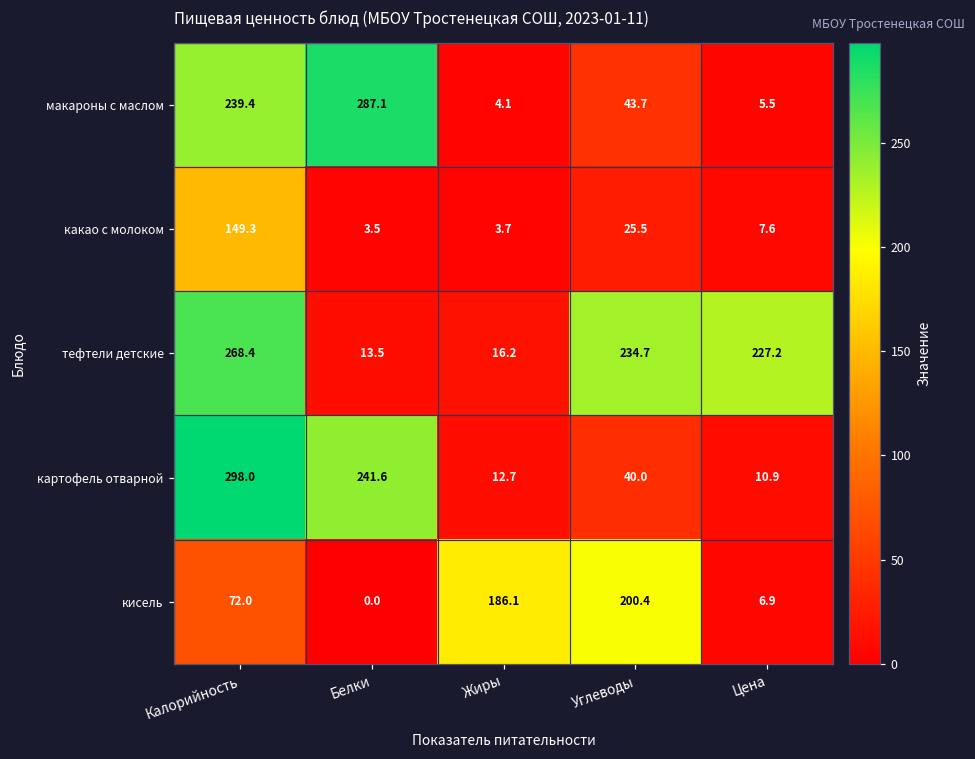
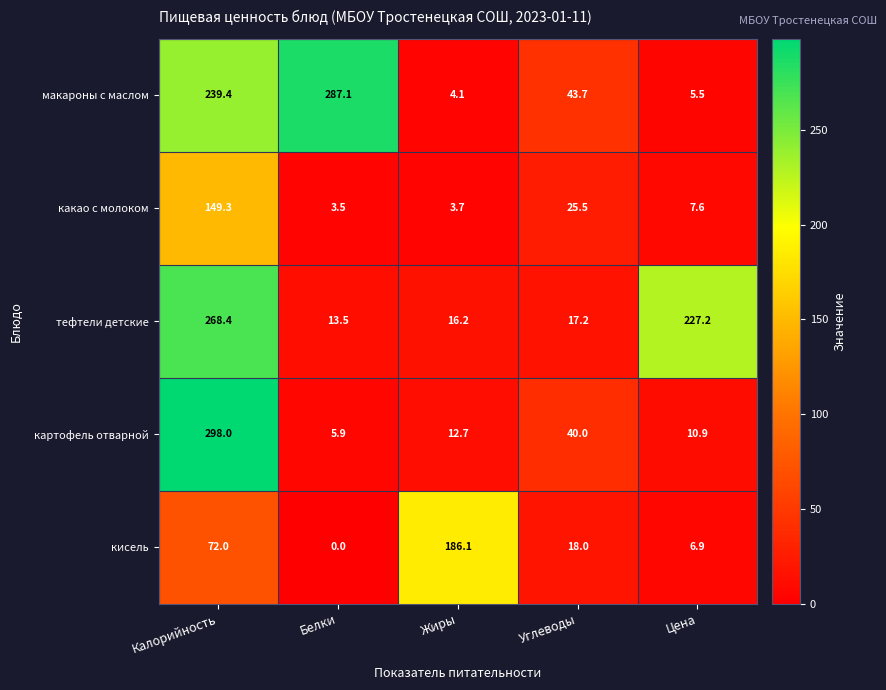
  {
    "макароны с маслом": {
      "Калорийность": 239.4,
      "Белки": 287.1,
      "Жиры": 4.1,
      "Углеводы": 43.7,
      "Цена": 5.5
    },
    "какао с молоком": {
      "Калорийность": 149.3,
      "Белки": 3.5,
      "Жиры": 3.7,
      "Углеводы": 25.5,
      "Цена": 7.6
    },
    "тефтели детские": {
      "Калорийность": 268.4,
      "Белки": 13.5,
      "Жиры": 16.2,
-     "Углеводы": 234.7,
+     "Углеводы": 17.2,
      "Цена": 227.2
    },
    "картофель отварной": {
      "Калорийность": 298.0,
-     "Белки": 241.6,
+     "Белки": 5.9,
      "Жиры": 12.7,
      "Углеводы": 40.0,
      "Цена": 10.9
    },
    "кисель": {
      "Калорийность": 72.0,
      "Белки": 0.0,
      "Жиры": 186.1,
-     "Углеводы": 200.4,
+     "Углеводы": 18.0,
      "Цена": 6.9
    }
  }
